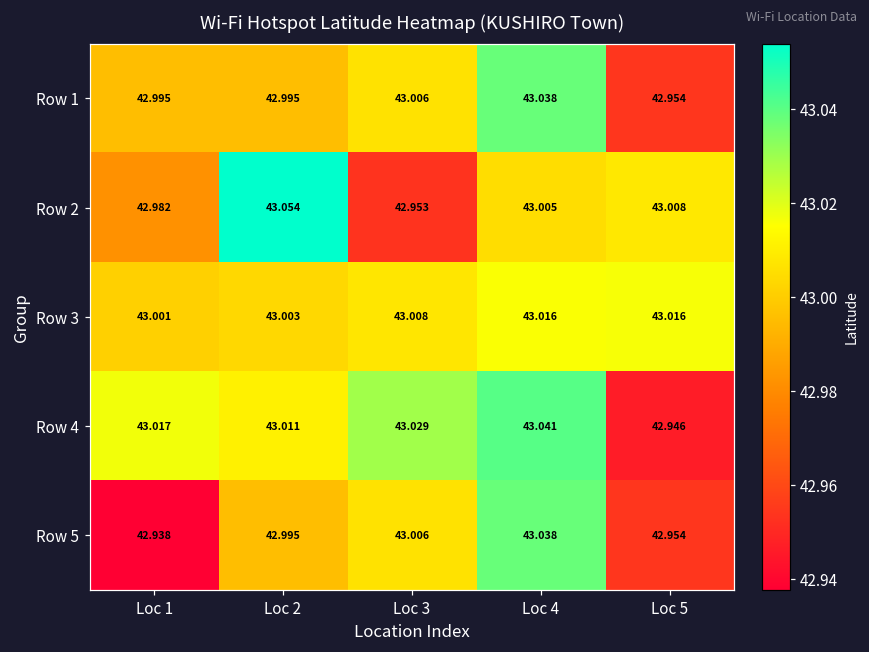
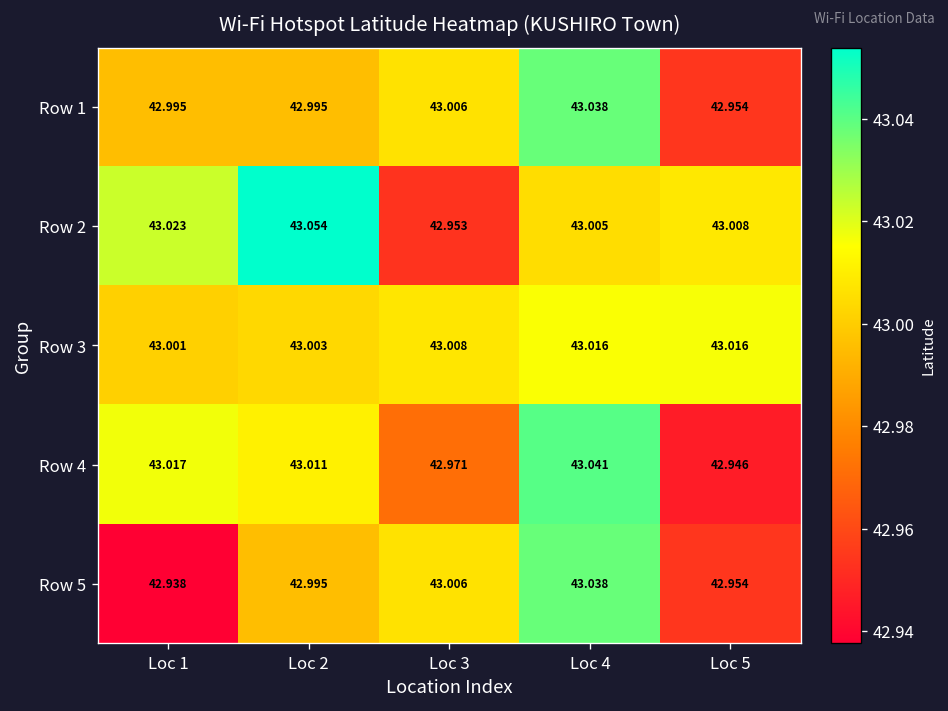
  {
    "Row 1": {
      "Loc 1": 42.995,
      "Loc 2": 42.995,
      "Loc 3": 43.006,
      "Loc 4": 43.038,
      "Loc 5": 42.954
    },
    "Row 2": {
-     "Loc 1": 42.982,
+     "Loc 1": 43.023,
      "Loc 2": 43.054,
      "Loc 3": 42.953,
      "Loc 4": 43.005,
      "Loc 5": 43.008
    },
    "Row 3": {
      "Loc 1": 43.001,
      "Loc 2": 43.003,
      "Loc 3": 43.008,
      "Loc 4": 43.016,
      "Loc 5": 43.016
    },
    "Row 4": {
      "Loc 1": 43.017,
      "Loc 2": 43.011,
-     "Loc 3": 43.029,
+     "Loc 3": 42.971,
      "Loc 4": 43.041,
      "Loc 5": 42.946
    },
    "Row 5": {
      "Loc 1": 42.938,
      "Loc 2": 42.995,
      "Loc 3": 43.006,
      "Loc 4": 43.038,
      "Loc 5": 42.954
    }
  }
